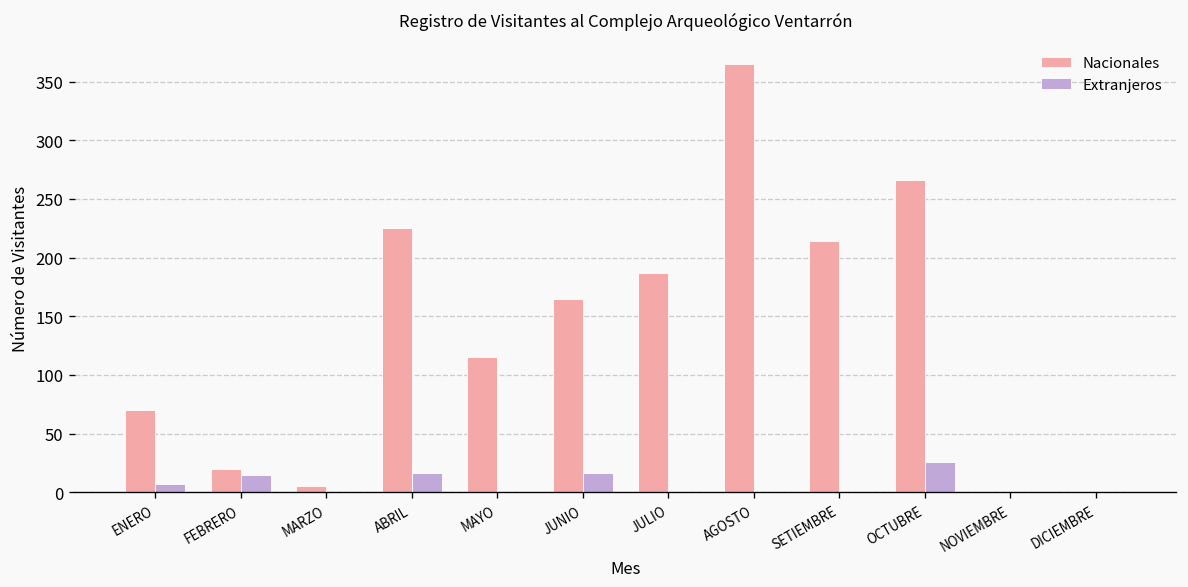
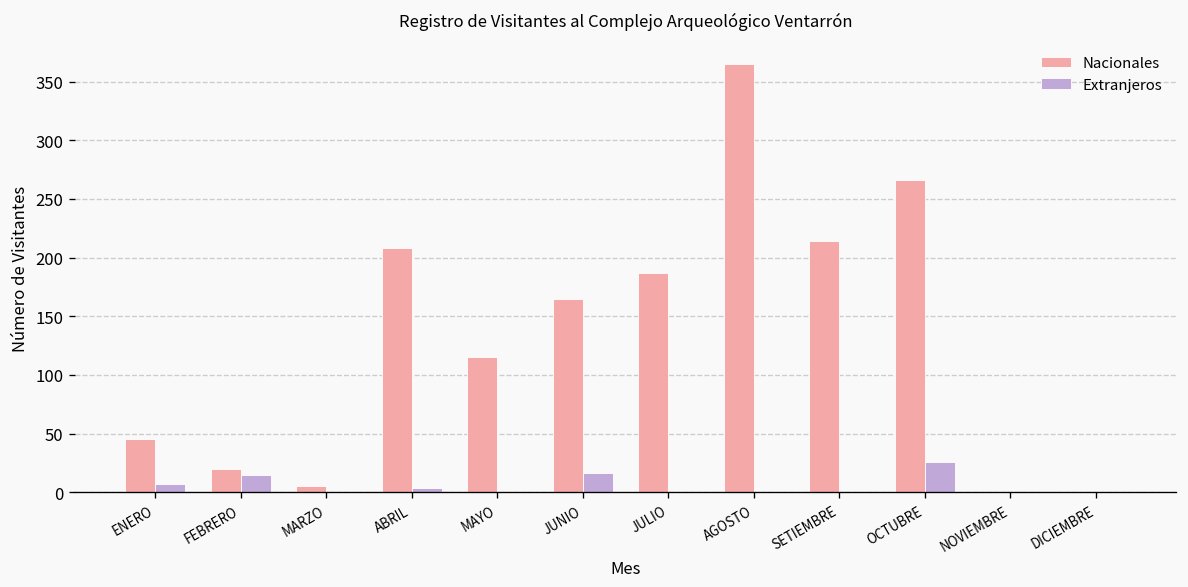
  {
    "Nacionales": {
-     "ENERO": 70,
+     "ENERO": 50,
      "FEBRERO": 20,
      "MARZO": 10,
-     "ABRIL": 230,
+     "ABRIL": 210,
      "MAYO": 120,
      "JUNIO": 170,
      "JULIO": 190,
      "AGOSTO": 370,
      "SETIEMBRE": 210,
      "OCTUBRE": 270,
      "NOVIEMBRE": 0,
      "DICIEMBRE": 0
    },
    "Extranjeros": {
      "ENERO": 10,
      "FEBRERO": 20,
      "MARZO": 0,
-     "ABRIL": 20,
+     "ABRIL": 0,
      "MAYO": 0,
      "JUNIO": 20,
      "JULIO": 0,
      "AGOSTO": 0,
      "SETIEMBRE": 0,
      "OCTUBRE": 30,
      "NOVIEMBRE": 0,
      "DICIEMBRE": 0
    }
  }
